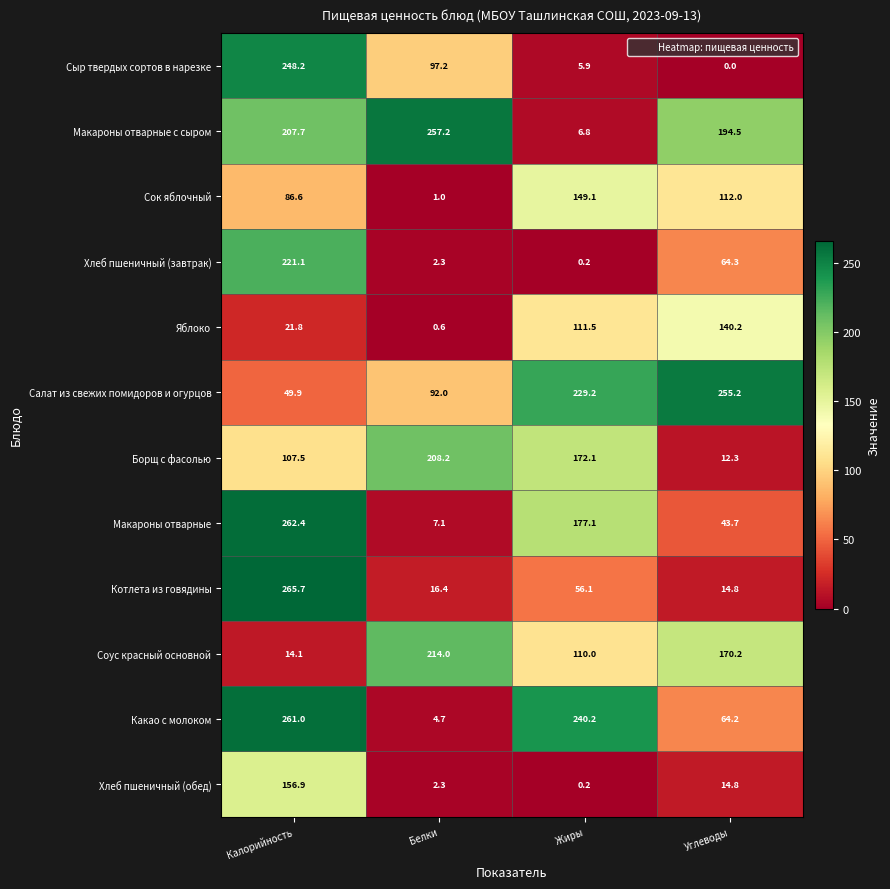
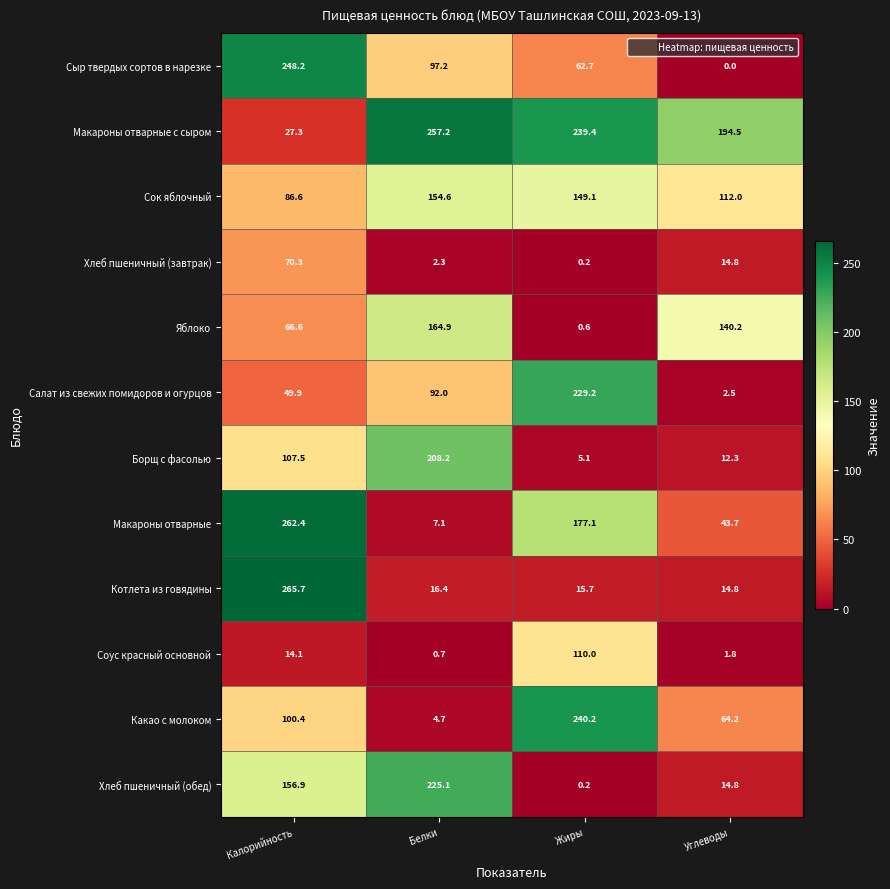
  {
    "Сыр твердых сортов в нарезке": {
      "Калорийность": 248.2,
      "Белки": 97.2,
-     "Жиры": 5.9,
+     "Жиры": 62.7,
      "Углеводы": 0.0
    },
    "Макароны отварные с сыром": {
-     "Калорийность": 207.7,
+     "Калорийность": 27.3,
      "Белки": 257.2,
-     "Жиры": 6.8,
+     "Жиры": 239.4,
      "Углеводы": 194.5
    },
    "Сок яблочный": {
      "Калорийность": 86.6,
-     "Белки": 1.0,
+     "Белки": 154.6,
      "Жиры": 149.1,
      "Углеводы": 112.0
    },
    "Хлеб пшеничный (завтрак)": {
-     "Калорийность": 221.1,
+     "Калорийность": 70.3,
      "Белки": 2.3,
      "Жиры": 0.2,
-     "Углеводы": 64.3
+     "Углеводы": 14.8
    },
    "Яблоко": {
-     "Калорийность": 21.8,
-     "Белки": 0.6,
-     "Жиры": 111.5,
+     "Калорийность": 66.6,
+     "Белки": 164.9,
+     "Жиры": 0.6,
      "Углеводы": 140.2
    },
    "Салат из свежих помидоров и огурцов": {
      "Калорийность": 49.9,
      "Белки": 92.0,
      "Жиры": 229.2,
-     "Углеводы": 255.2
+     "Углеводы": 2.5
    },
    "Борщ с фасолью": {
      "Калорийность": 107.5,
      "Белки": 208.2,
-     "Жиры": 172.1,
+     "Жиры": 5.1,
      "Углеводы": 12.3
    },
    "Макароны отварные": {
      "Калорийность": 262.4,
      "Белки": 7.1,
      "Жиры": 177.1,
      "Углеводы": 43.7
    },
    "Котлета из говядины": {
      "Калорийность": 265.7,
      "Белки": 16.4,
-     "Жиры": 56.1,
+     "Жиры": 15.7,
      "Углеводы": 14.8
    },
    "Соус красный основной": {
      "Калорийность": 14.1,
-     "Белки": 214.0,
+     "Белки": 0.7,
      "Жиры": 110.0,
-     "Углеводы": 170.2
+     "Углеводы": 1.8
    },
    "Какао с молоком": {
-     "Калорийность": 261.0,
+     "Калорийность": 100.4,
      "Белки": 4.7,
      "Жиры": 240.2,
      "Углеводы": 64.2
    },
    "Хлеб пшеничный (обед)": {
      "Калорийность": 156.9,
-     "Белки": 2.3,
+     "Белки": 225.1,
      "Жиры": 0.2,
      "Углеводы": 14.8
    }
  }
